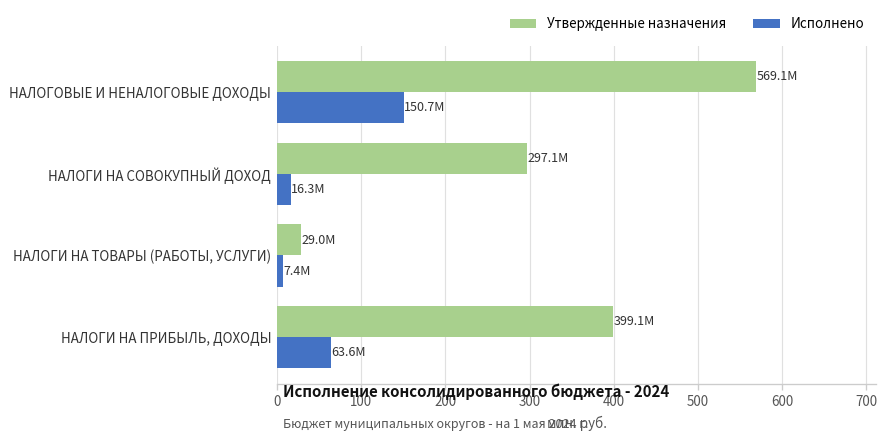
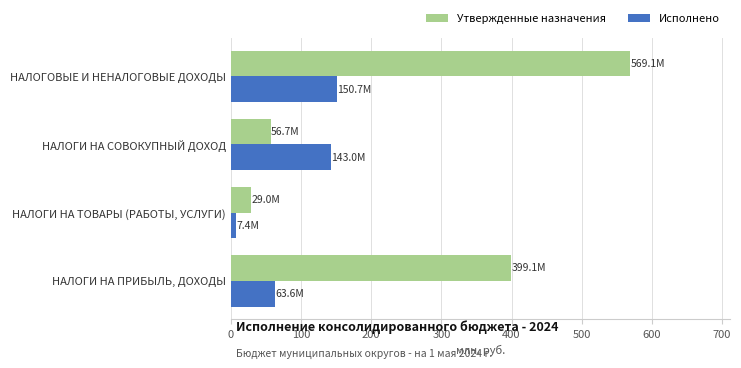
  {
    "Утвержденные назначения": {
      "НАЛОГОВЫЕ И НЕНАЛОГОВЫЕ ДОХОДЫ": "569.1M",
-     "НАЛОГИ НА СОВОКУПНЫЙ ДОХОД": "297.1M",
+     "НАЛОГИ НА СОВОКУПНЫЙ ДОХОД": "56.7M",
      "НАЛОГИ НА ТОВАРЫ (РАБОТЫ, УСЛУГИ)": "29.0M",
      "НАЛОГИ НА ПРИБЫЛЬ, ДОХОДЫ": "399.1M"
    },
    "Исполнено": {
      "НАЛОГОВЫЕ И НЕНАЛОГОВЫЕ ДОХОДЫ": "150.7M",
-     "НАЛОГИ НА СОВОКУПНЫЙ ДОХОД": "16.3M",
+     "НАЛОГИ НА СОВОКУПНЫЙ ДОХОД": "143.0M",
      "НАЛОГИ НА ТОВАРЫ (РАБОТЫ, УСЛУГИ)": "7.4M",
      "НАЛОГИ НА ПРИБЫЛЬ, ДОХОДЫ": "63.6M"
    }
  }
